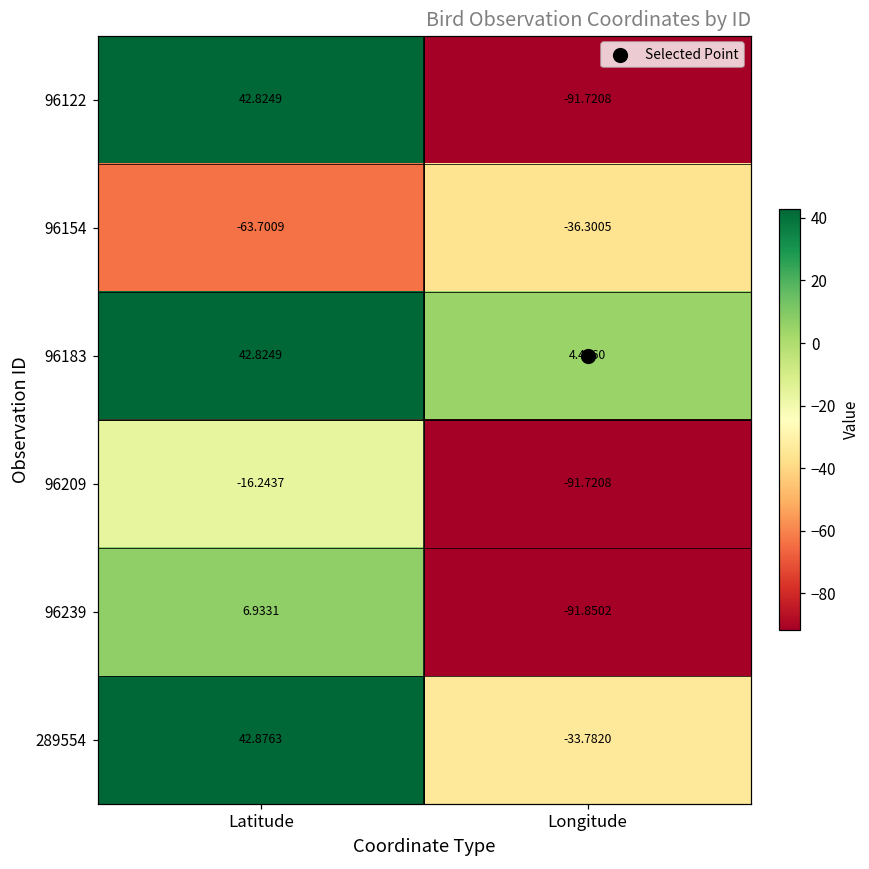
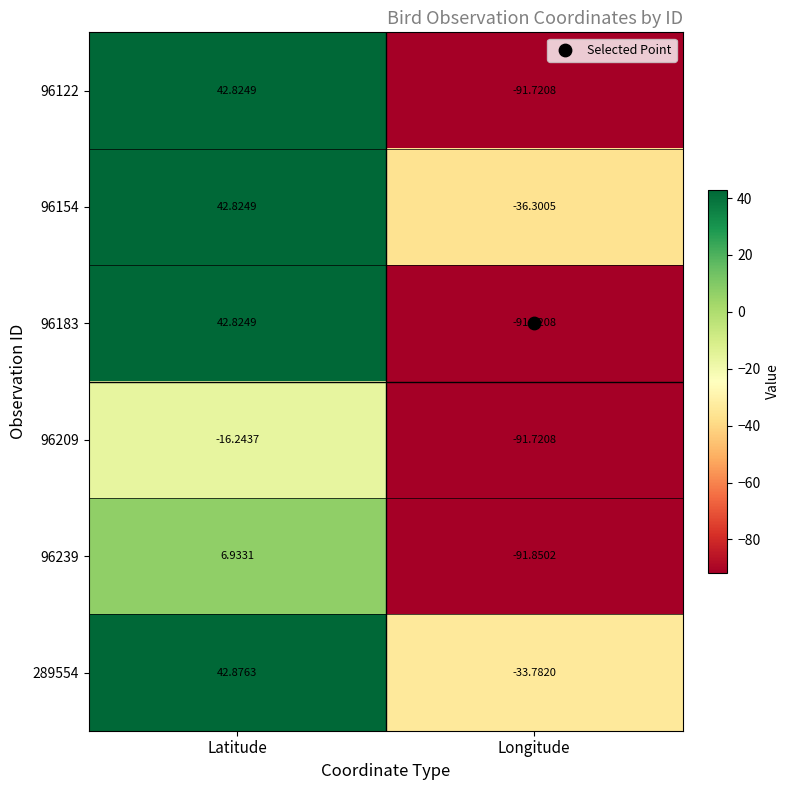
  {
    "96122": {
      "Latitude": 42.8249,
      "Longitude": -91.7208
    },
    "96154": {
-     "Latitude": -63.7009,
+     "Latitude": 42.8249,
      "Longitude": -36.3005
    },
    "96183": {
      "Latitude": 42.8249,
-     "Longitude": 4.4760
+     "Longitude": -91.7208
    },
    "96209": {
      "Latitude": -16.2437,
      "Longitude": -91.7208
    },
    "96239": {
      "Latitude": 6.9331,
      "Longitude": -91.8502
    },
    "289554": {
      "Latitude": 42.8763,
      "Longitude": -33.7820
    }
  }
